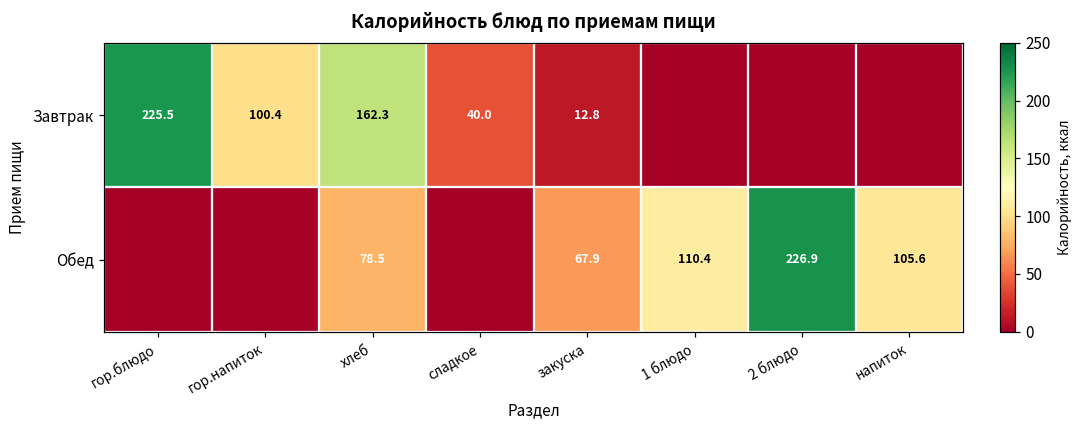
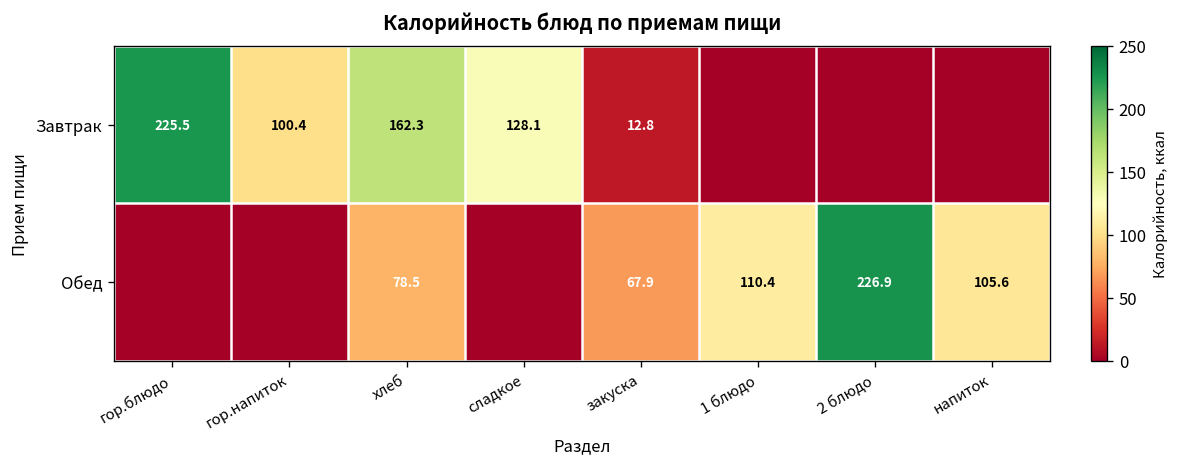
  {
    "Завтрак": {
      "гор.блюдо": 225.5,
      "гор.напиток": 100.4,
      "хлеб": 162.3,
-     "сладкое": 40.0,
+     "сладкое": 128.1,
      "закуска": 12.8
    },
    "Обед": {
      "хлеб": 78.5,
      "закуска": 67.9,
      "1 блюдо": 110.4,
      "2 блюдо": 226.9,
      "напиток": 105.6
    }
  }
